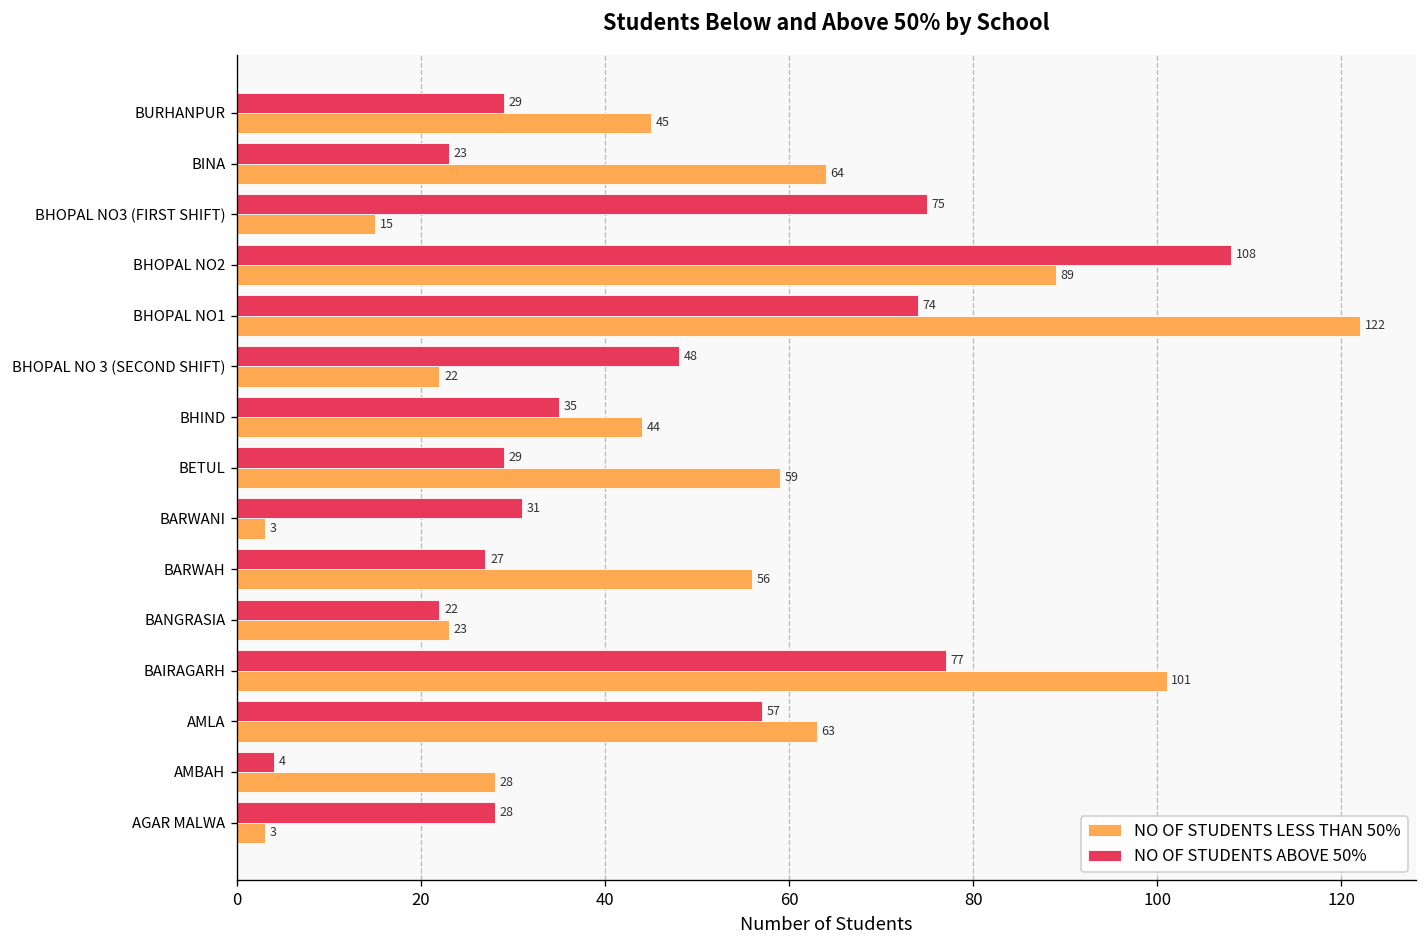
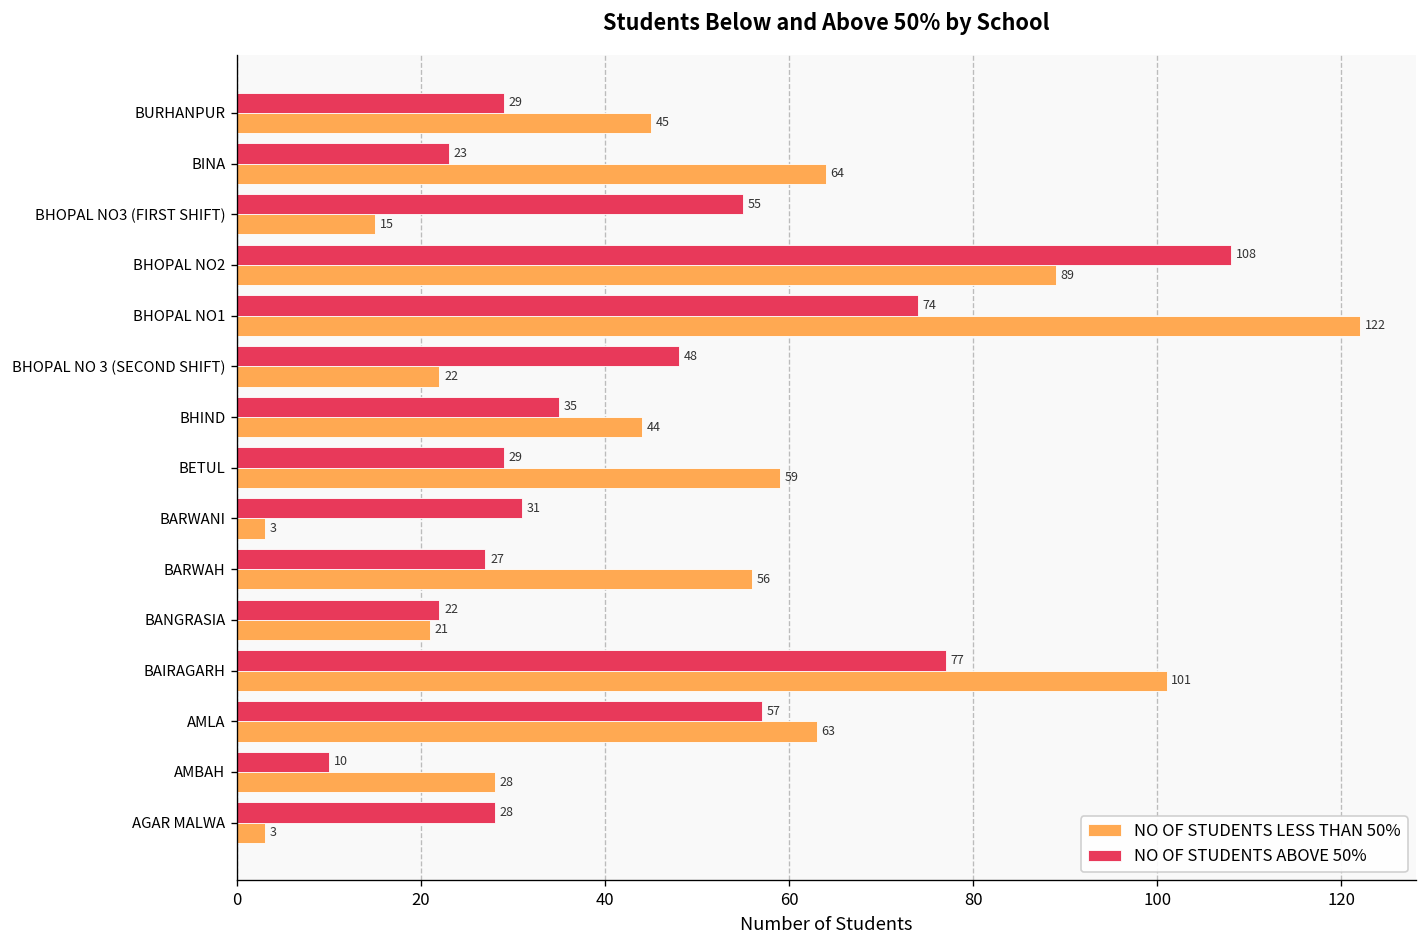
  {
    "NO OF STUDENTS LESS THAN 50%": {
      "BURHANPUR": 45,
      "BINA": 64,
      "BHOPAL NO3 (FIRST SHIFT)": 15,
      "BHOPAL NO2": 89,
      "BHOPAL NO1": 122,
      "BHOPAL NO 3 (SECOND SHIFT)": 22,
      "BHIND": 44,
      "BETUL": 59,
      "BARWANI": 3,
      "BARWAH": 56,
-     "BANGRASIA": 23,
+     "BANGRASIA": 21,
      "BAIRAGARH": 101,
      "AMLA": 63,
      "AMBAH": 28,
      "AGAR MALWA": 3
    },
    "NO OF STUDENTS ABOVE 50%": {
      "BURHANPUR": 29,
      "BINA": 23,
-     "BHOPAL NO3 (FIRST SHIFT)": 75,
+     "BHOPAL NO3 (FIRST SHIFT)": 55,
      "BHOPAL NO2": 108,
      "BHOPAL NO1": 74,
      "BHOPAL NO 3 (SECOND SHIFT)": 48,
      "BHIND": 35,
      "BETUL": 29,
      "BARWANI": 31,
      "BARWAH": 27,
      "BANGRASIA": 22,
      "BAIRAGARH": 77,
      "AMLA": 57,
-     "AMBAH": 4,
+     "AMBAH": 10,
      "AGAR MALWA": 28
    }
  }
